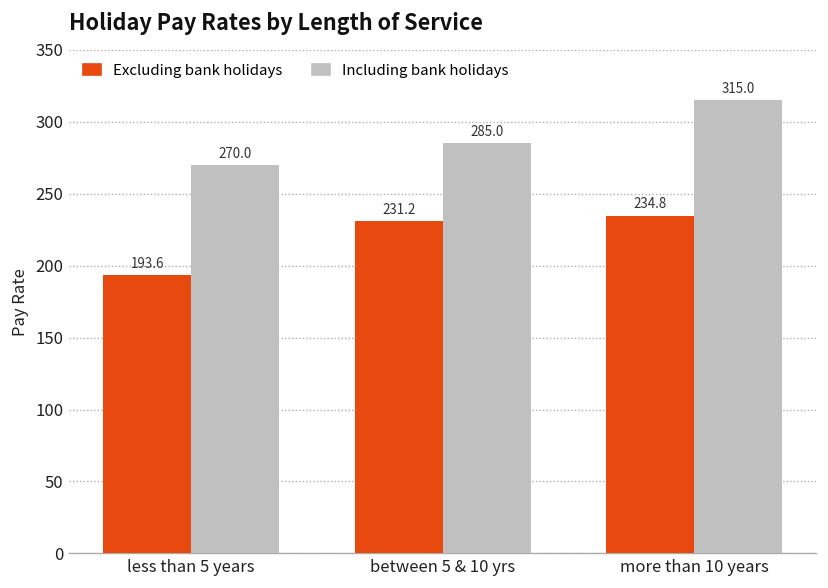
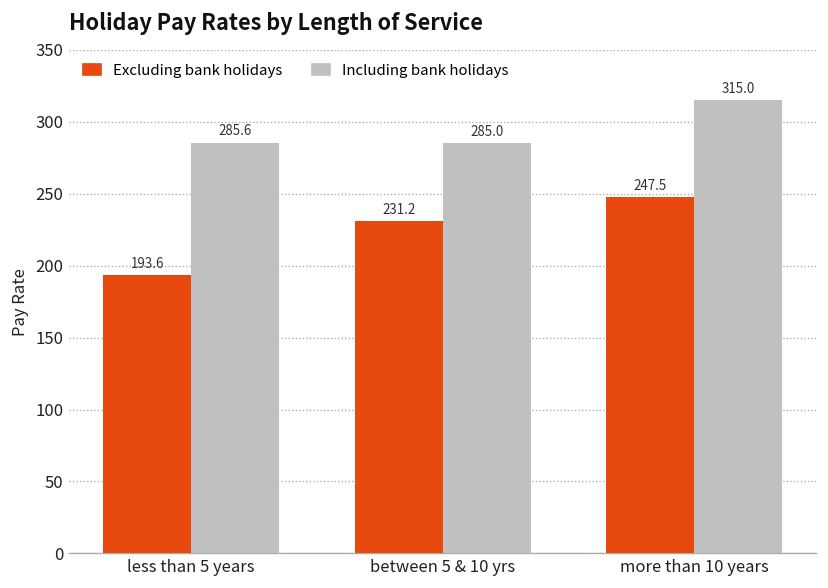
  {
    "Excluding bank holidays": {
      "less than 5 years": 193.6,
      "between 5 & 10 yrs": 231.2,
-     "more than 10 years": 234.8
+     "more than 10 years": 247.5
    },
    "Including bank holidays": {
-     "less than 5 years": 270.0,
+     "less than 5 years": 285.6,
      "between 5 & 10 yrs": 285.0,
      "more than 10 years": 315.0
    }
  }
